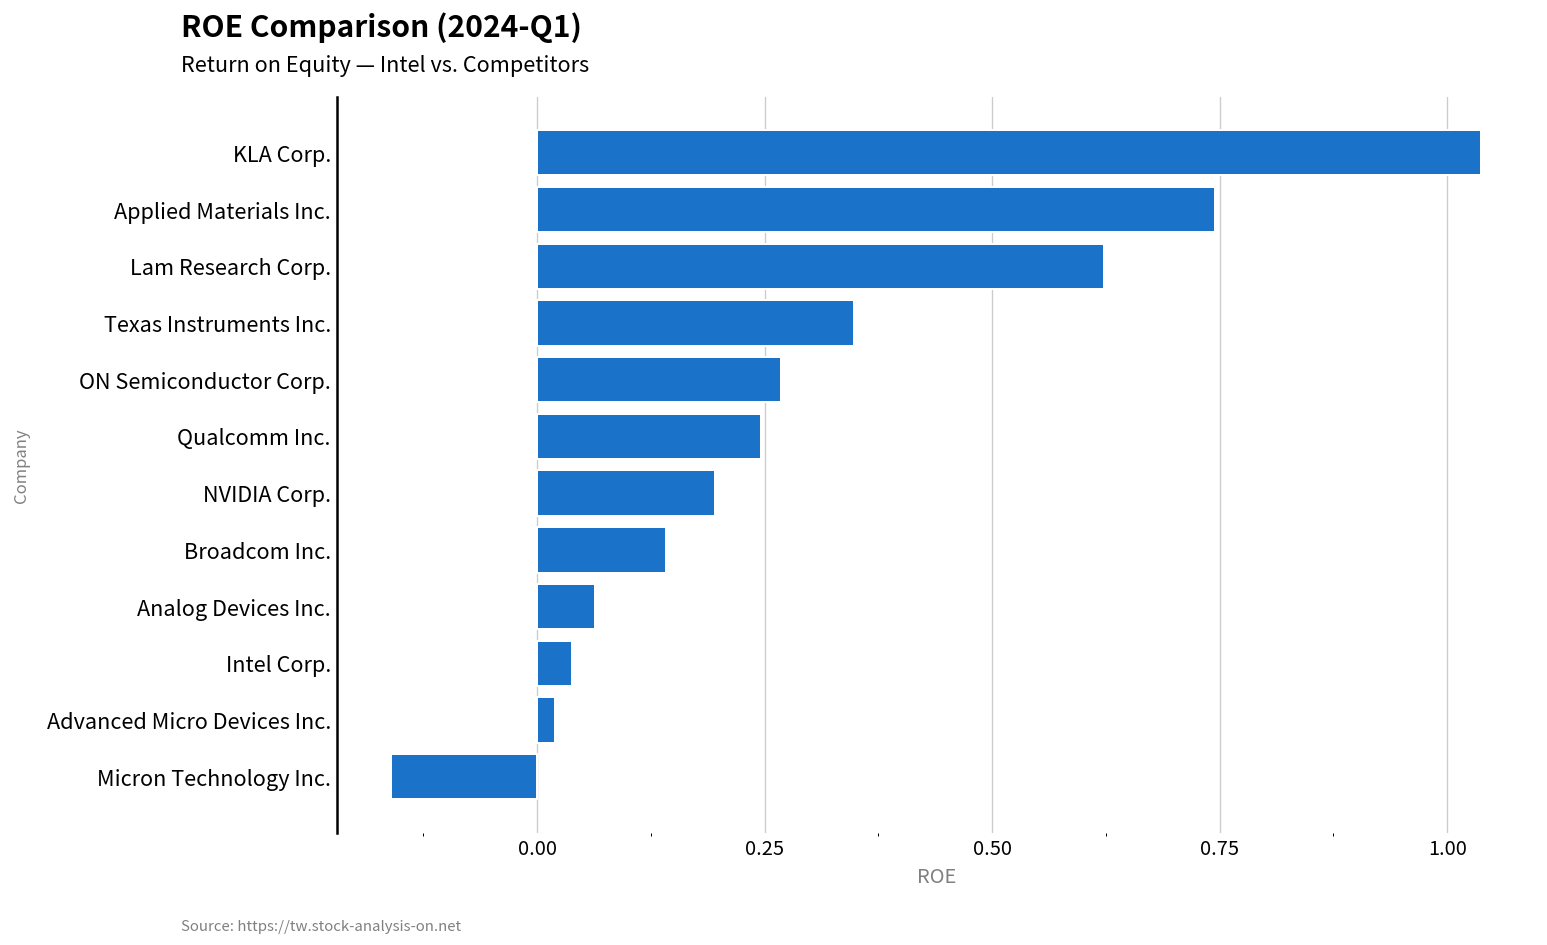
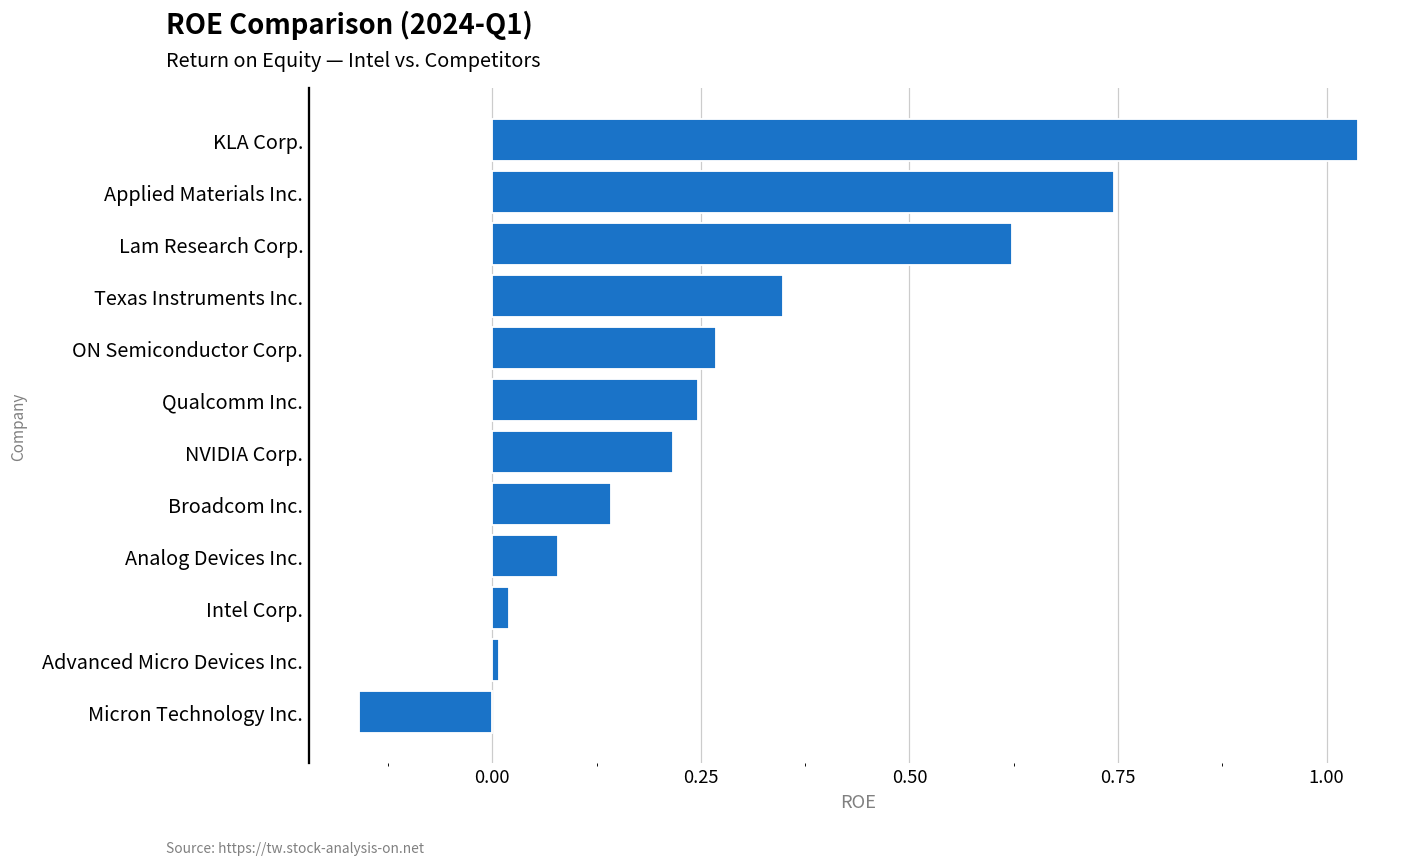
  {
    "KLA Corp.": 1.04,
    "Applied Materials Inc.": 0.74,
    "Lam Research Corp.": 0.62,
    "Texas Instruments Inc.": 0.35,
    "ON Semiconductor Corp.": 0.27,
    "Qualcomm Inc.": 0.25,
-   "NVIDIA Corp.": 0.20,
+   "NVIDIA Corp.": 0.22,
    "Broadcom Inc.": 0.14,
-   "Analog Devices Inc.": 0.06,
-   "Intel Corp.": 0.04,
-   "Advanced Micro Devices Inc.": 0.02,
+   "Analog Devices Inc.": 0.08,
+   "Intel Corp.": 0.02,
+   "Advanced Micro Devices Inc.": 0.01,
    "Micron Technology Inc.": -0.16
  }
